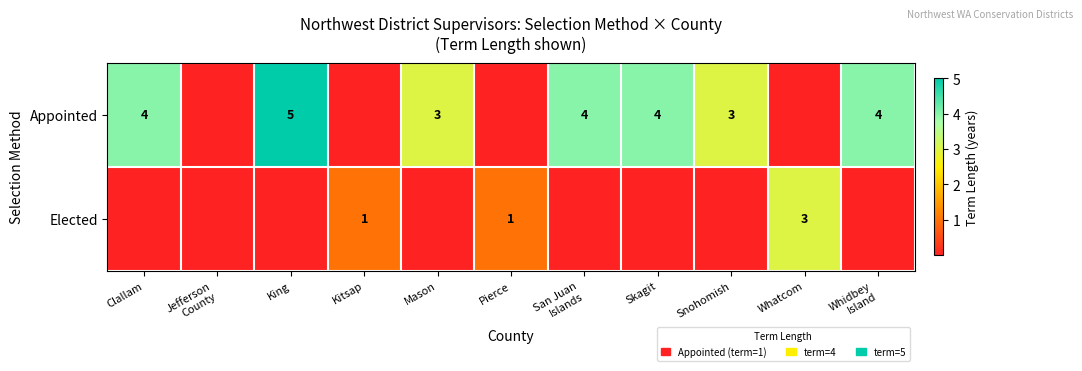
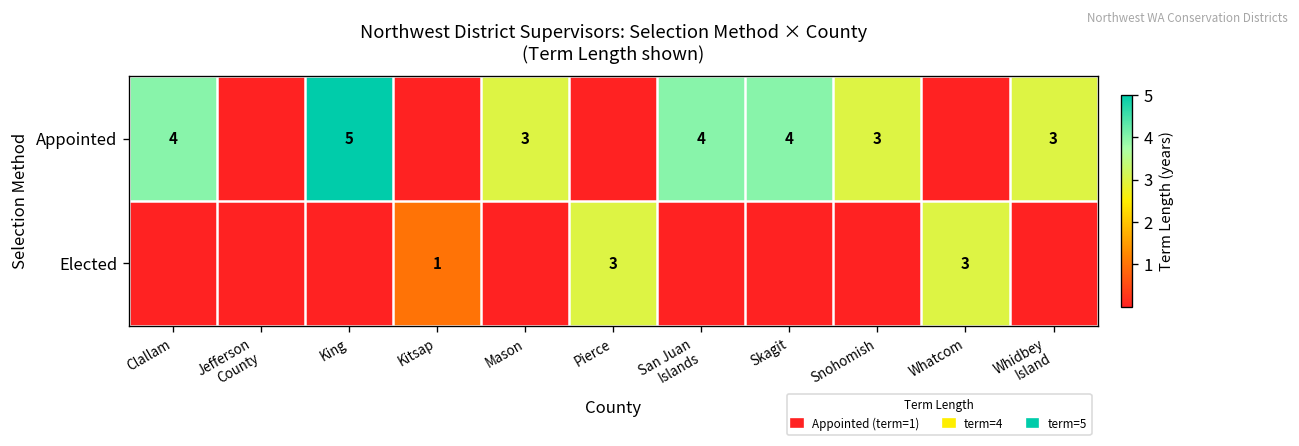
  {
    "Appointed": {
      "Clallam": 4,
      "King": 5,
      "Mason": 3,
      "San Juan Islands": 4,
      "Skagit": 4,
      "Snohomish": 3,
-     "Whidbey Island": 4
+     "Whidbey Island": 3
    },
    "Elected": {
      "Kitsap": 1,
-     "Pierce": 1,
+     "Pierce": 3,
      "Whatcom": 3
    }
  }
